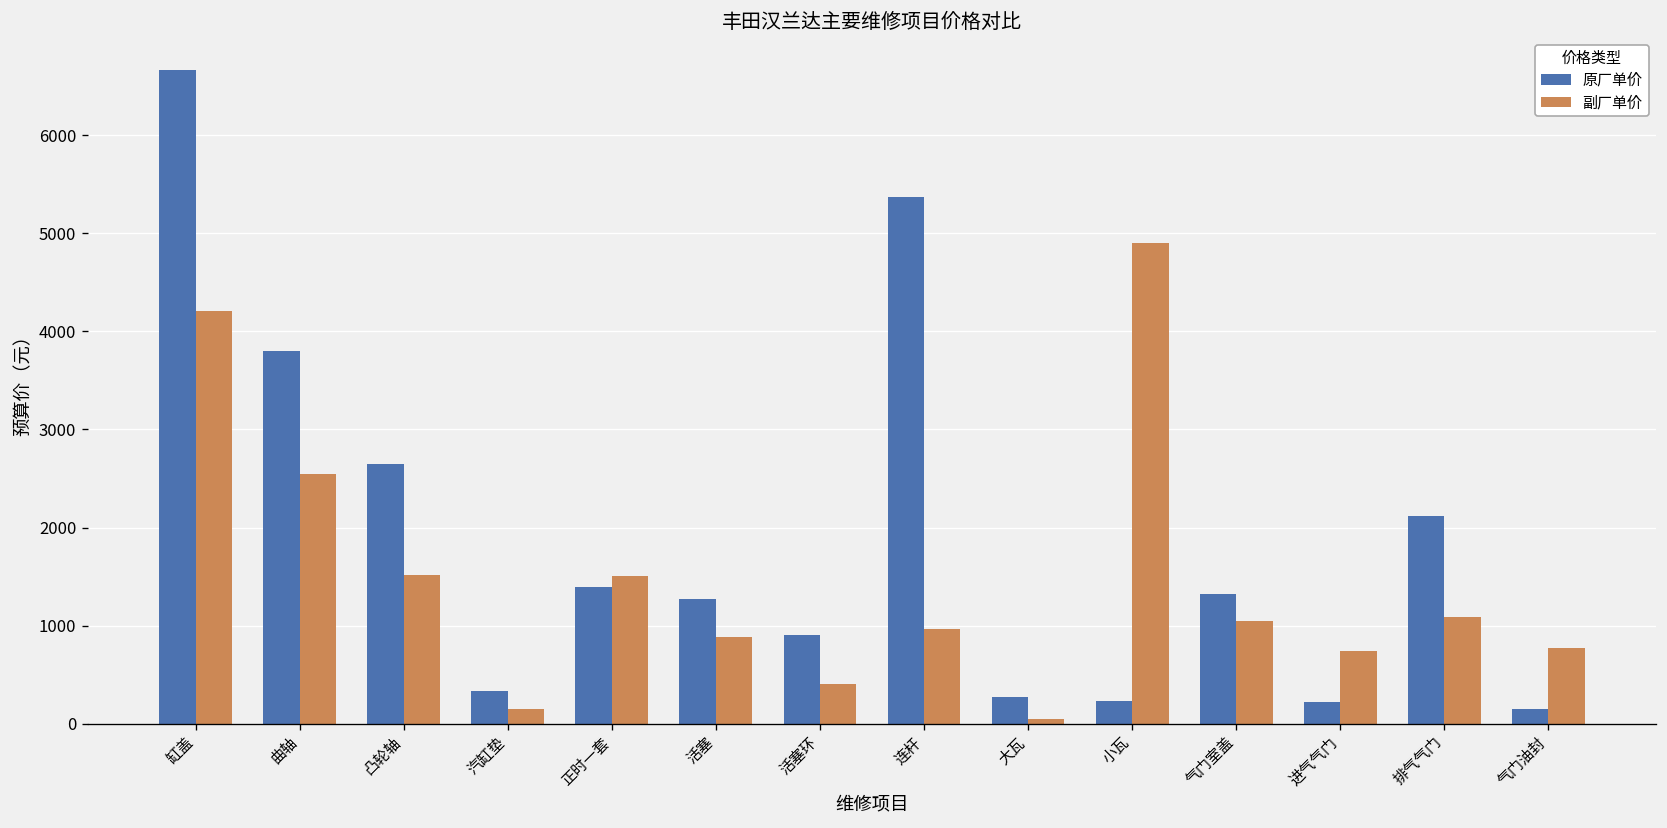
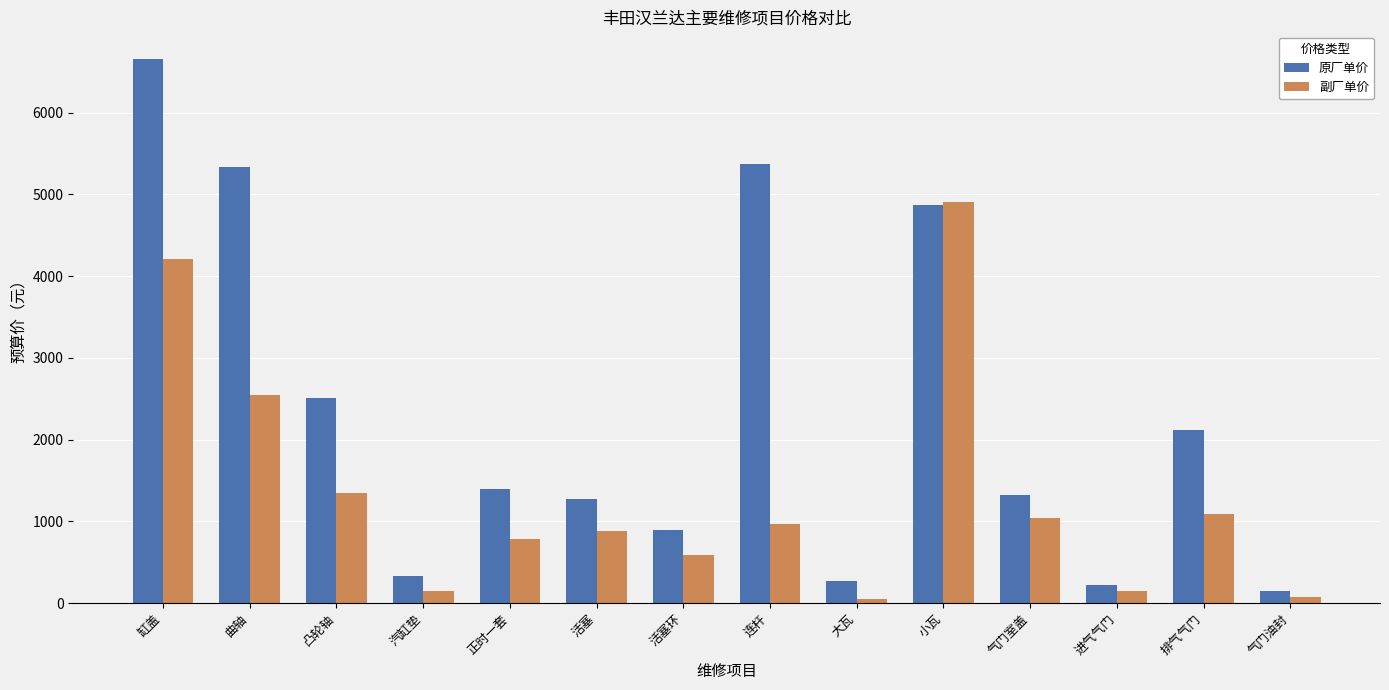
  {
    "原厂单价": {
      "缸盖": 6700,
-     "曲轴": 3800,
-     "凸轮轴": 2700,
+     "曲轴": 5300,
+     "凸轮轴": 2500,
      "汽缸垫": 300,
      "正时一套": 1400,
      "活塞": 1300,
      "活塞环": 900,
      "连杆": 5400,
      "大瓦": 300,
-     "小瓦": 200,
+     "小瓦": 4900,
      "气门室盖": 1300,
      "进气气门": 200,
      "排气气门": 2100,
      "气门油封": 200
    },
    "副厂单价": {
      "缸盖": 4200,
      "曲轴": 2600,
-     "凸轮轴": 1500,
+     "凸轮轴": 1400,
      "汽缸垫": 200,
-     "正时一套": 1500,
+     "正时一套": 800,
      "活塞": 900,
-     "活塞环": 400,
+     "活塞环": 600,
      "连杆": 1000,
      "大瓦": 100,
      "小瓦": 4900,
      "气门室盖": 1000,
-     "进气气门": 700,
+     "进气气门": 200,
      "排气气门": 1100,
-     "气门油封": 800
+     "气门油封": 100
    }
  }
